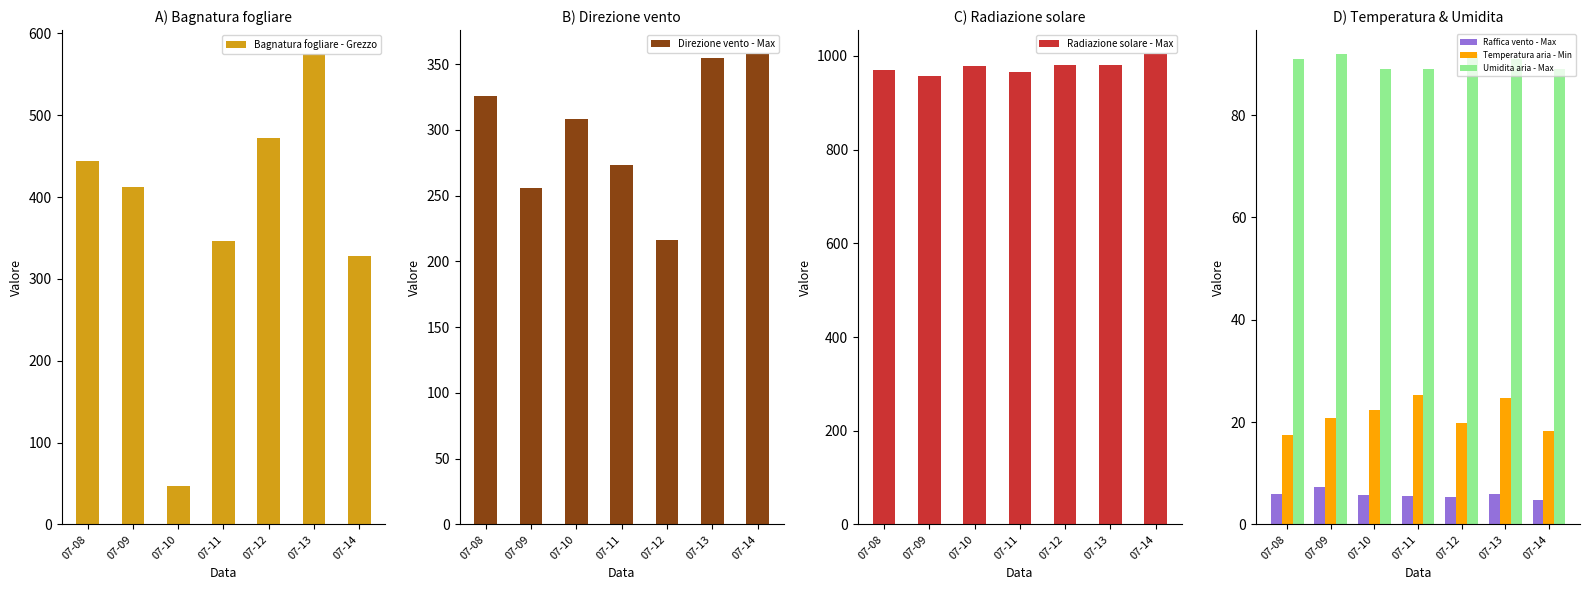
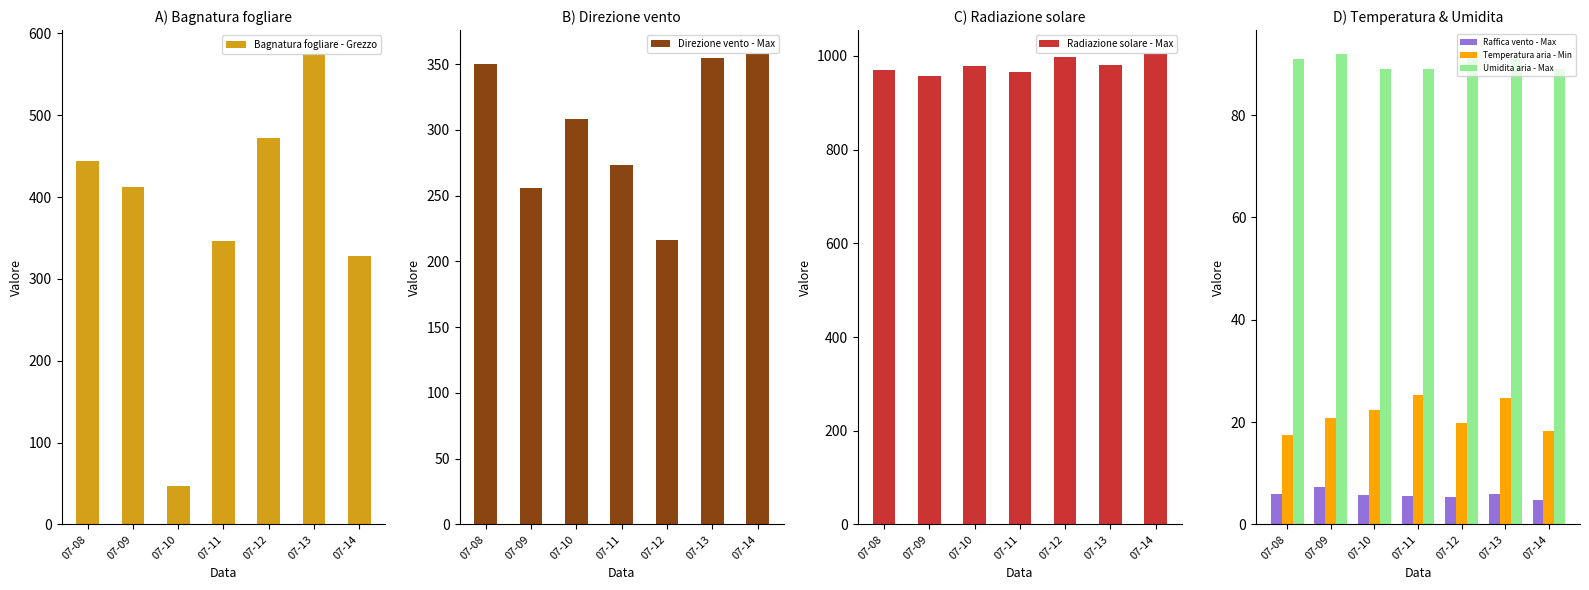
  {
    "A) Bagnatura fogliare": {
      "07-08": 440,
      "07-09": 410,
      "07-10": 50,
      "07-11": 350,
      "07-12": 470,
      "07-14": 330
    },
    "B) Direzione vento": {
-     "07-08": 326,
+     "07-08": 350,
      "07-09": 256,
      "07-10": 308,
      "07-11": 273,
      "07-12": 216,
      "07-13": 355,
      "07-14": 358
    },
    "C) Radiazione solare": {
      "07-08": 970,
      "07-09": 960,
      "07-10": 980,
      "07-11": 970,
-     "07-12": 980,
+     "07-12": 1000,
      "07-13": 980,
      "07-14": 1000
    },
    "D) Temperatura & Umidita": {
      "Raffica vento - Max": {
        "07-08": 6,
        "07-09": 7,
        "07-10": 6,
        "07-11": 6,
        "07-12": 5,
        "07-13": 6,
        "07-14": 5
      },
      "Temperatura aria - Min": {
        "07-08": 18,
        "07-09": 21,
        "07-10": 22,
        "07-11": 25,
        "07-12": 20,
        "07-13": 25,
        "07-14": 18
      },
      "Umidita aria - Max": {
        "07-08": 91,
        "07-09": 92,
        "07-10": 89,
        "07-11": 89
      }
    }
  }
